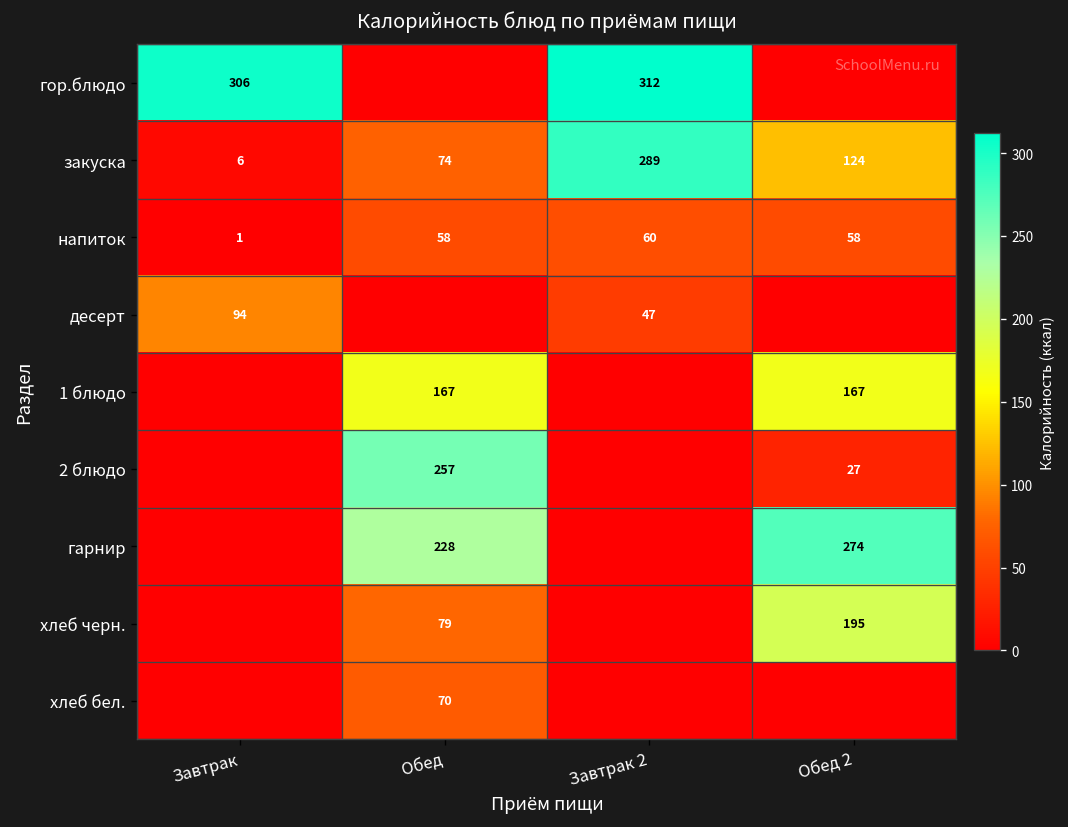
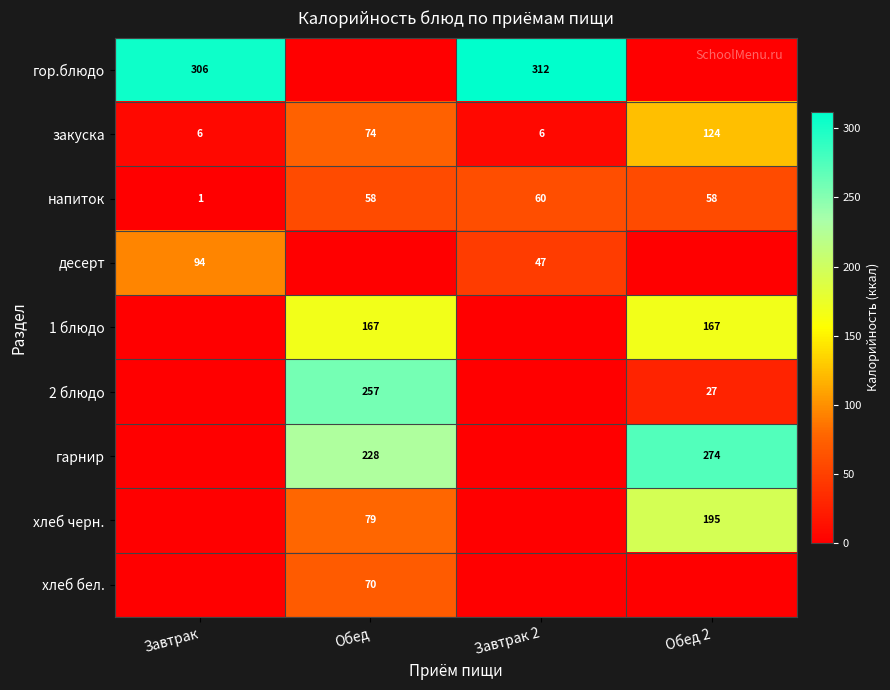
  {
    "гор.блюдо": {
      "Завтрак": 306,
      "Завтрак 2": 312
    },
    "закуска": {
      "Завтрак": 6,
      "Обед": 74,
-     "Завтрак 2": 289,
+     "Завтрак 2": 6,
      "Обед 2": 124
    },
    "напиток": {
      "Завтрак": 1,
      "Обед": 58,
      "Завтрак 2": 60,
      "Обед 2": 58
    },
    "десерт": {
      "Завтрак": 94,
      "Завтрак 2": 47
    },
    "1 блюдо": {
      "Обед": 167,
      "Обед 2": 167
    },
    "2 блюдо": {
      "Обед": 257,
      "Обед 2": 27
    },
    "гарнир": {
      "Обед": 228,
      "Обед 2": 274
    },
    "хлеб черн.": {
      "Обед": 79,
      "Обед 2": 195
    },
    "хлеб бел.": {
      "Обед": 70
    }
  }
